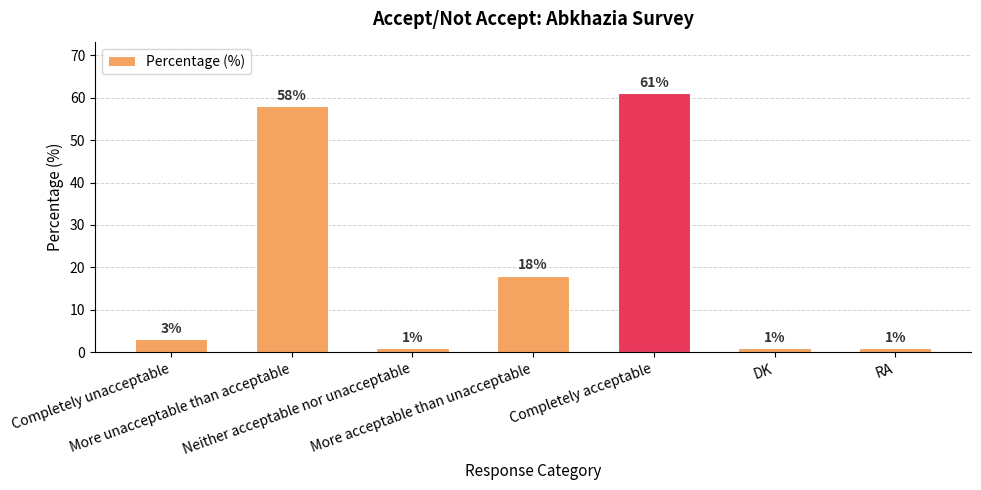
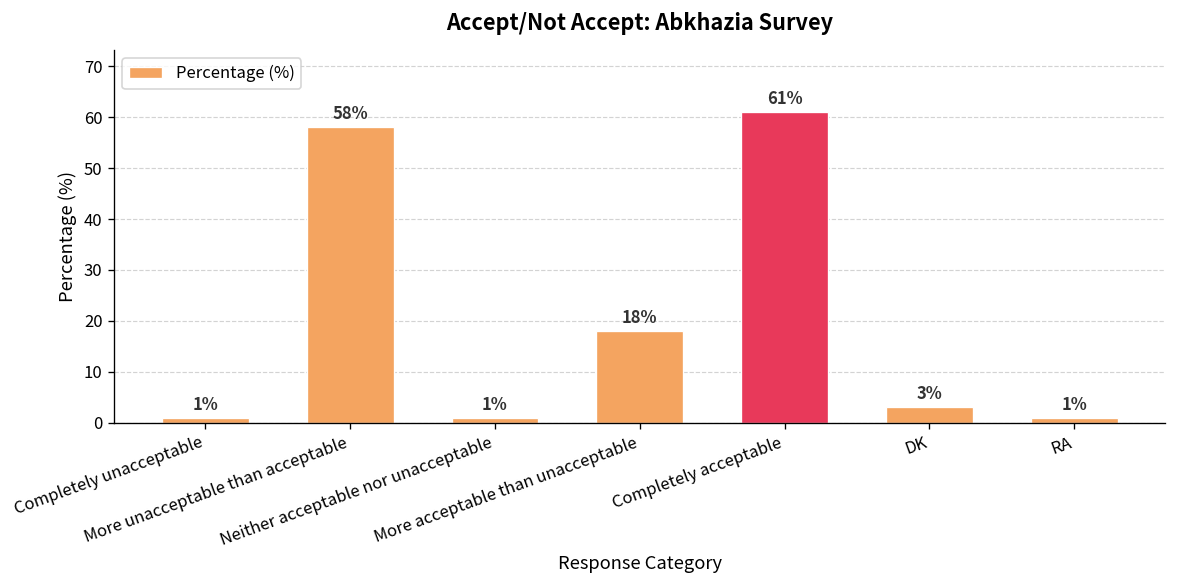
  {
-   "Completely unacceptable": "3%",
+   "Completely unacceptable": "1%",
    "More unacceptable than acceptable": "58%",
    "Neither acceptable nor unacceptable": "1%",
    "More acceptable than unacceptable": "18%",
    "Completely acceptable": "61%",
-   "DK": "1%",
+   "DK": "3%",
    "RA": "1%"
  }
